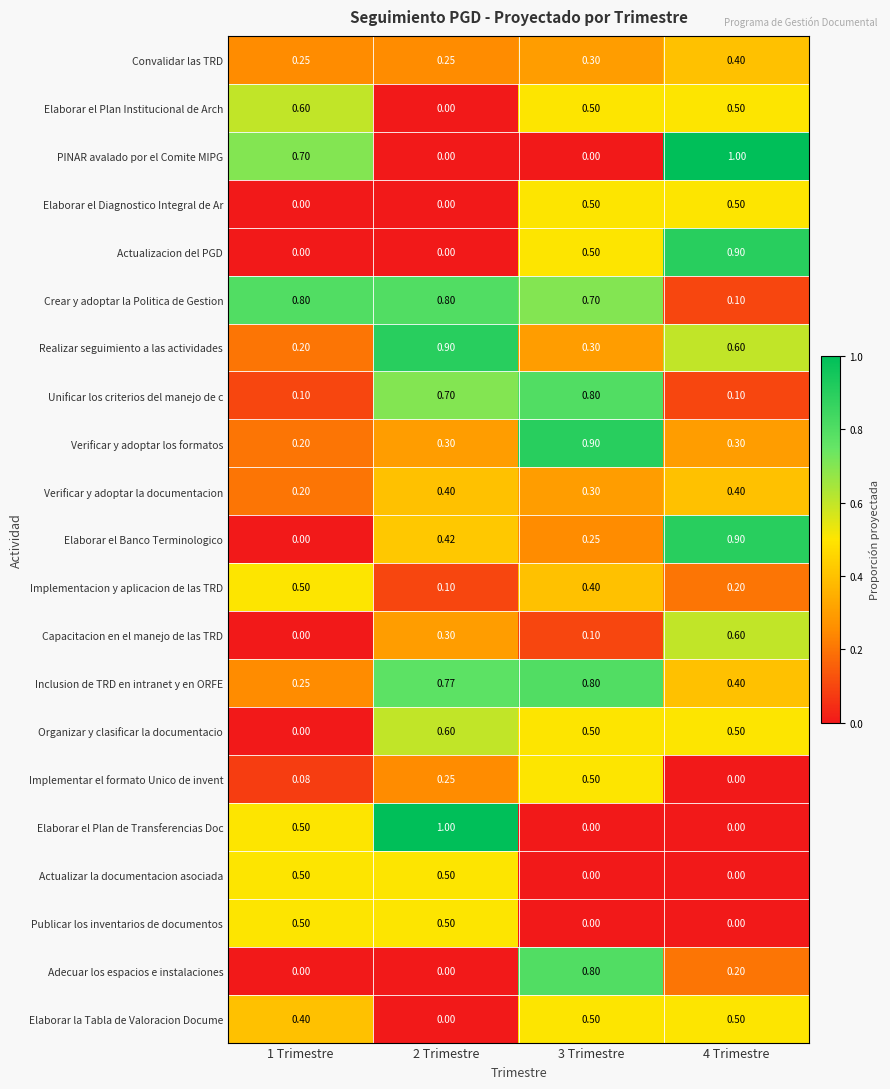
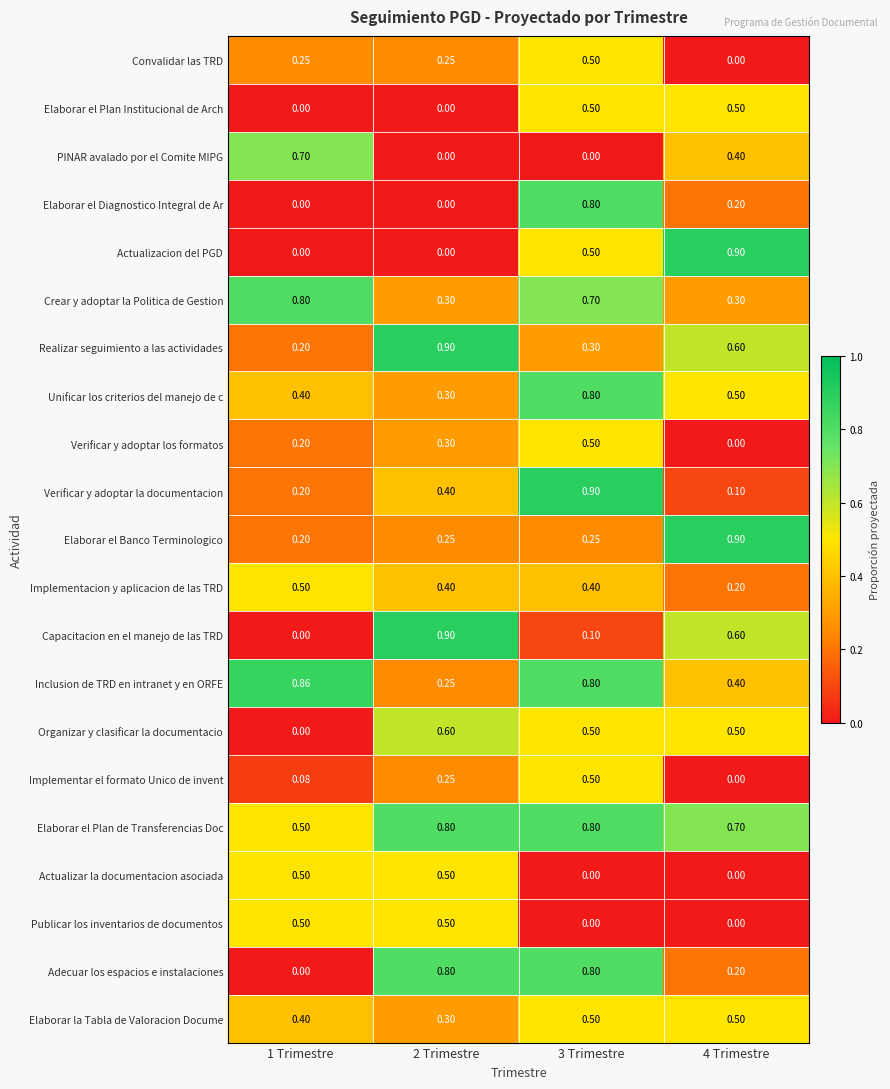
  {
    "Convalidar las TRD": {
      "1 Trimestre": 0.25,
      "2 Trimestre": 0.25,
-     "3 Trimestre": 0.30,
-     "4 Trimestre": 0.40
+     "3 Trimestre": 0.50,
+     "4 Trimestre": 0.00
    },
    "Elaborar el Plan Institucional de Arch": {
-     "1 Trimestre": 0.60,
+     "1 Trimestre": 0.00,
      "2 Trimestre": 0.00,
      "3 Trimestre": 0.50,
      "4 Trimestre": 0.50
    },
    "PINAR avalado por el Comite MIPG": {
      "1 Trimestre": 0.70,
      "2 Trimestre": 0.00,
      "3 Trimestre": 0.00,
-     "4 Trimestre": 1.00
+     "4 Trimestre": 0.40
    },
    "Elaborar el Diagnostico Integral de Ar": {
      "1 Trimestre": 0.00,
      "2 Trimestre": 0.00,
-     "3 Trimestre": 0.50,
-     "4 Trimestre": 0.50
+     "3 Trimestre": 0.80,
+     "4 Trimestre": 0.20
    },
    "Actualizacion del PGD": {
      "1 Trimestre": 0.00,
      "2 Trimestre": 0.00,
      "3 Trimestre": 0.50,
      "4 Trimestre": 0.90
    },
    "Crear y adoptar la Politica de Gestion": {
      "1 Trimestre": 0.80,
-     "2 Trimestre": 0.80,
+     "2 Trimestre": 0.30,
      "3 Trimestre": 0.70,
-     "4 Trimestre": 0.10
+     "4 Trimestre": 0.30
    },
    "Realizar seguimiento a las actividades": {
      "1 Trimestre": 0.20,
      "2 Trimestre": 0.90,
      "3 Trimestre": 0.30,
      "4 Trimestre": 0.60
    },
    "Unificar los criterios del manejo de c": {
-     "1 Trimestre": 0.10,
-     "2 Trimestre": 0.70,
+     "1 Trimestre": 0.40,
+     "2 Trimestre": 0.30,
      "3 Trimestre": 0.80,
-     "4 Trimestre": 0.10
+     "4 Trimestre": 0.50
    },
    "Verificar y adoptar los formatos": {
      "1 Trimestre": 0.20,
      "2 Trimestre": 0.30,
-     "3 Trimestre": 0.90,
-     "4 Trimestre": 0.30
+     "3 Trimestre": 0.50,
+     "4 Trimestre": 0.00
    },
    "Verificar y adoptar la documentacion": {
      "1 Trimestre": 0.20,
      "2 Trimestre": 0.40,
-     "3 Trimestre": 0.30,
-     "4 Trimestre": 0.40
+     "3 Trimestre": 0.90,
+     "4 Trimestre": 0.10
    },
    "Elaborar el Banco Terminologico": {
-     "1 Trimestre": 0.00,
-     "2 Trimestre": 0.42,
+     "1 Trimestre": 0.20,
+     "2 Trimestre": 0.25,
      "3 Trimestre": 0.25,
      "4 Trimestre": 0.90
    },
    "Implementacion y aplicacion de las TRD": {
      "1 Trimestre": 0.50,
-     "2 Trimestre": 0.10,
+     "2 Trimestre": 0.40,
      "3 Trimestre": 0.40,
      "4 Trimestre": 0.20
    },
    "Capacitacion en el manejo de las TRD": {
      "1 Trimestre": 0.00,
-     "2 Trimestre": 0.30,
+     "2 Trimestre": 0.90,
      "3 Trimestre": 0.10,
      "4 Trimestre": 0.60
    },
    "Inclusion de TRD en intranet y en ORFE": {
-     "1 Trimestre": 0.25,
-     "2 Trimestre": 0.77,
+     "1 Trimestre": 0.86,
+     "2 Trimestre": 0.25,
      "3 Trimestre": 0.80,
      "4 Trimestre": 0.40
    },
    "Organizar y clasificar la documentacio": {
      "1 Trimestre": 0.00,
      "2 Trimestre": 0.60,
      "3 Trimestre": 0.50,
      "4 Trimestre": 0.50
    },
    "Implementar el formato Unico de invent": {
      "1 Trimestre": 0.08,
      "2 Trimestre": 0.25,
      "3 Trimestre": 0.50,
      "4 Trimestre": 0.00
    },
    "Elaborar el Plan de Transferencias Doc": {
      "1 Trimestre": 0.50,
-     "2 Trimestre": 1.00,
-     "3 Trimestre": 0.00,
-     "4 Trimestre": 0.00
+     "2 Trimestre": 0.80,
+     "3 Trimestre": 0.80,
+     "4 Trimestre": 0.70
    },
    "Actualizar la documentacion asociada": {
      "1 Trimestre": 0.50,
      "2 Trimestre": 0.50,
      "3 Trimestre": 0.00,
      "4 Trimestre": 0.00
    },
    "Publicar los inventarios de documentos": {
      "1 Trimestre": 0.50,
      "2 Trimestre": 0.50,
      "3 Trimestre": 0.00,
      "4 Trimestre": 0.00
    },
    "Adecuar los espacios e instalaciones": {
      "1 Trimestre": 0.00,
-     "2 Trimestre": 0.00,
+     "2 Trimestre": 0.80,
      "3 Trimestre": 0.80,
      "4 Trimestre": 0.20
    },
    "Elaborar la Tabla de Valoracion Docume": {
      "1 Trimestre": 0.40,
-     "2 Trimestre": 0.00,
+     "2 Trimestre": 0.30,
      "3 Trimestre": 0.50,
      "4 Trimestre": 0.50
    }
  }
